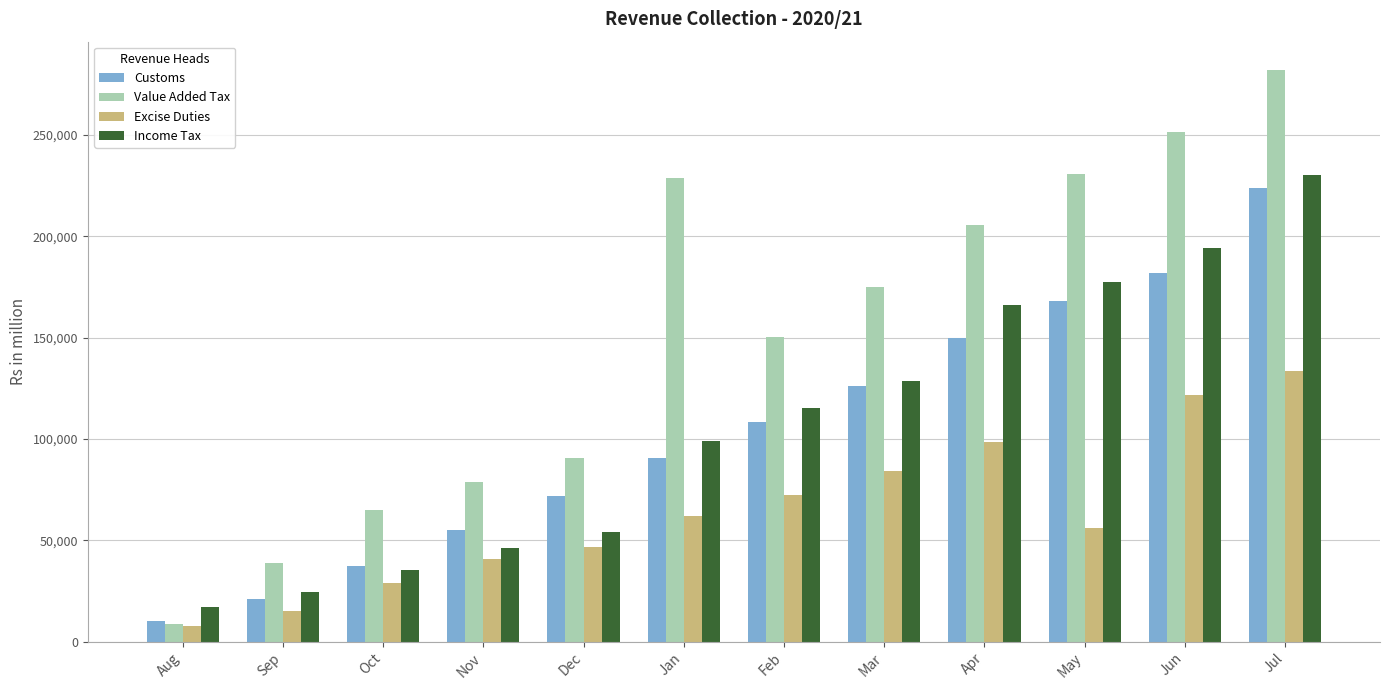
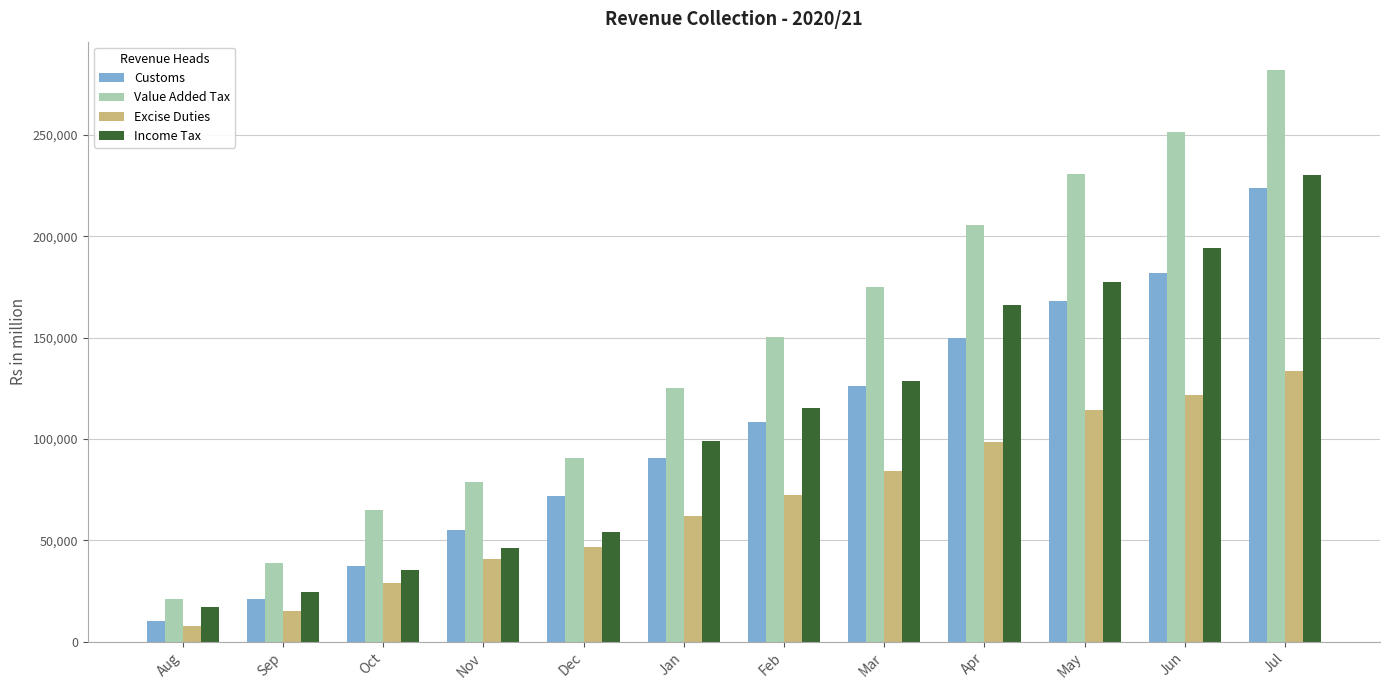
  {
    "Customs": {
      "Aug": "10,000",
      "Sep": "21,000",
      "Oct": "38,000",
      "Nov": "55,000",
      "Dec": "72,000",
      "Jan": "91,000",
      "Feb": "108,000",
      "Mar": "126,000",
      "Apr": "150,000",
      "May": "168,000",
      "Jun": "182,000",
      "Jul": "224,000"
    },
    "Value Added Tax": {
-     "Aug": "9,000",
+     "Aug": "21,000",
      "Sep": "39,000",
      "Oct": "65,000",
      "Nov": "79,000",
      "Dec": "91,000",
-     "Jan": "229,000",
+     "Jan": "125,000",
      "Feb": "150,000",
      "Mar": "175,000",
      "Apr": "206,000",
      "May": "231,000",
      "Jun": "251,000",
      "Jul": "282,000"
    },
    "Excise Duties": {
      "Aug": "8,000",
      "Sep": "15,000",
      "Oct": "29,000",
      "Nov": "41,000",
      "Dec": "47,000",
      "Jan": "62,000",
      "Feb": "73,000",
      "Mar": "84,000",
      "Apr": "99,000",
-     "May": "56,000",
+     "May": "114,000",
      "Jun": "122,000",
      "Jul": "134,000"
    },
    "Income Tax": {
      "Aug": "17,000",
      "Sep": "25,000",
      "Oct": "35,000",
      "Nov": "46,000",
      "Dec": "54,000",
      "Jan": "99,000",
      "Feb": "115,000",
      "Mar": "129,000",
      "Apr": "166,000",
      "May": "178,000",
      "Jun": "194,000",
      "Jul": "230,000"
    }
  }
